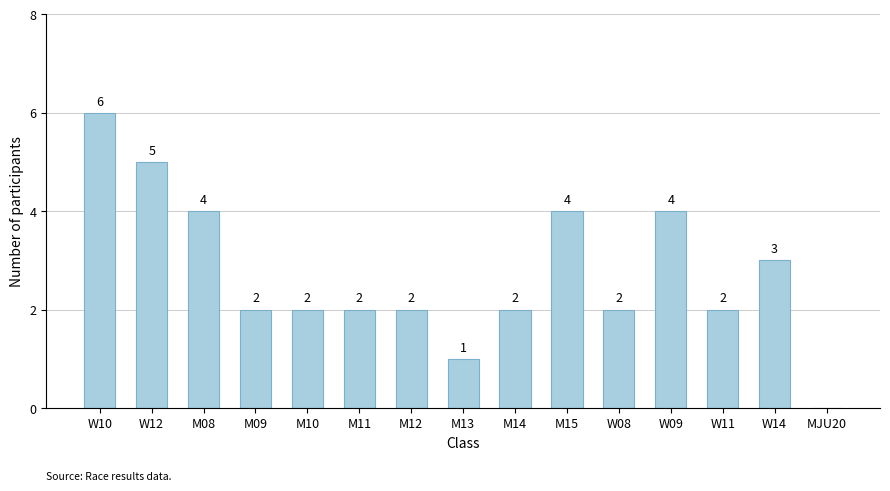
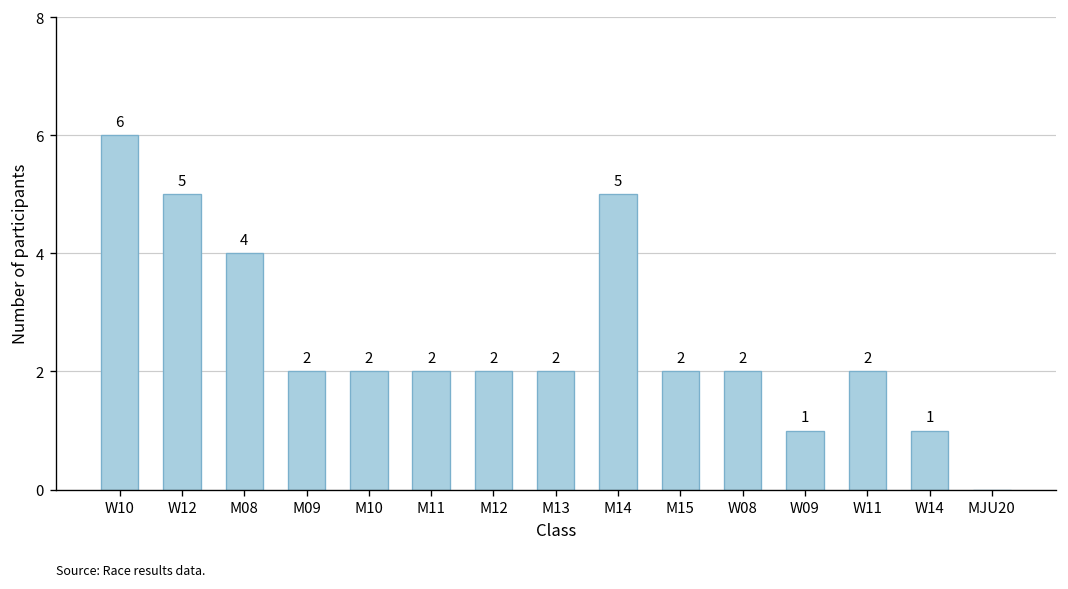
  {
    "W10": 6,
    "W12": 5,
    "M08": 4,
    "M09": 2,
    "M10": 2,
    "M11": 2,
    "M12": 2,
-   "M13": 1,
-   "M14": 2,
-   "M15": 4,
+   "M13": 2,
+   "M14": 5,
+   "M15": 2,
    "W08": 2,
-   "W09": 4,
+   "W09": 1,
    "W11": 2,
-   "W14": 3
+   "W14": 1
  }
